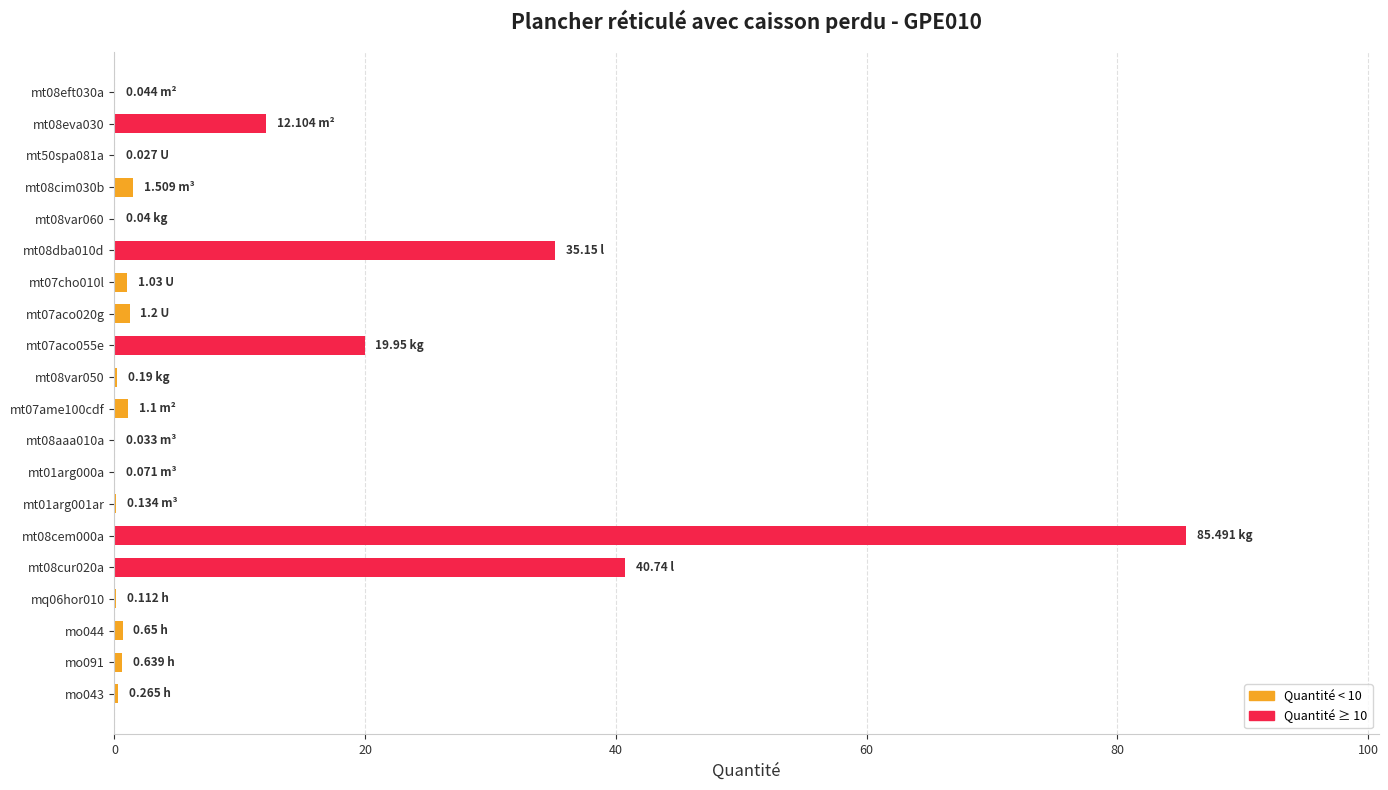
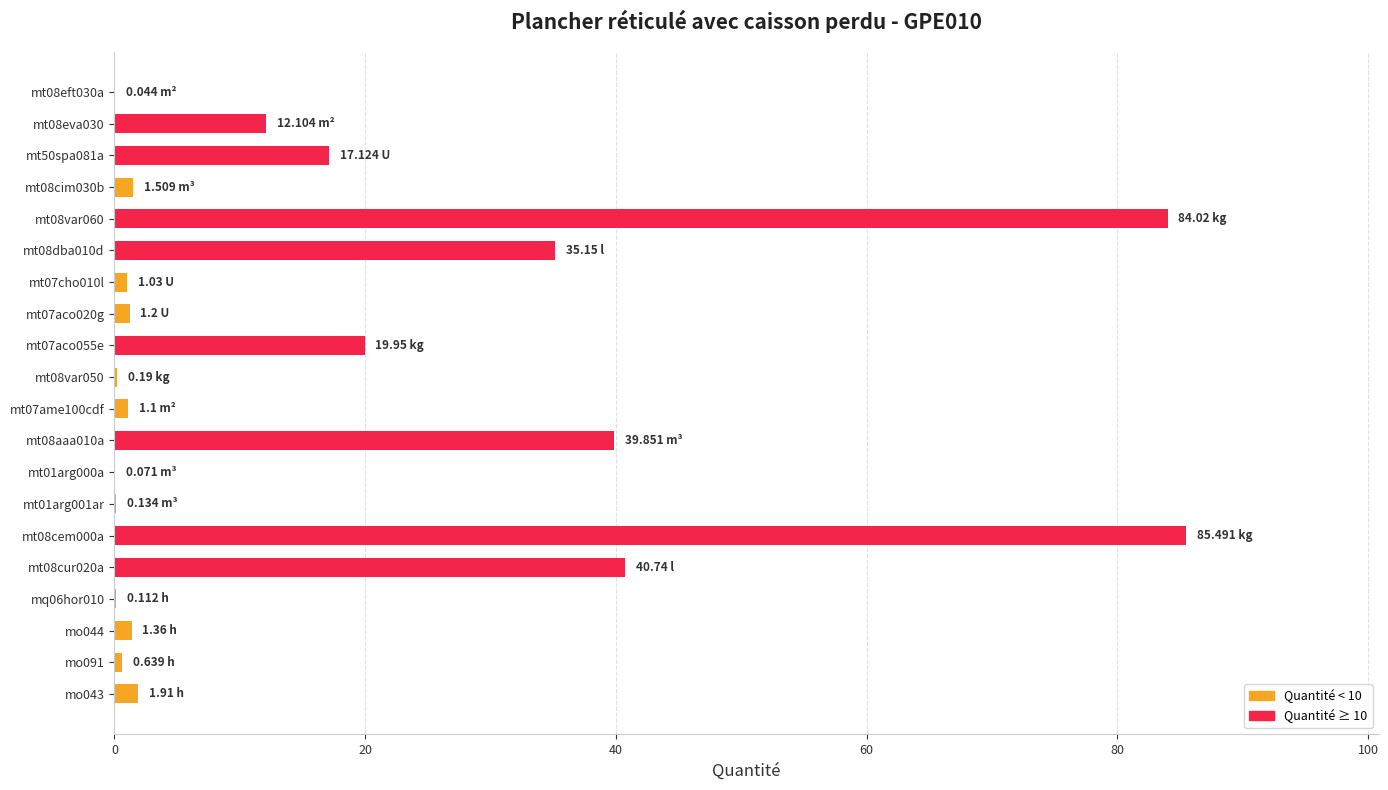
  {
    "mt08eft030a": 0.044,
    "mt08eva030": 12.104,
-   "mt50spa081a": 0.027,
+   "mt50spa081a": 17.124,
    "mt08cim030b": 1.509,
-   "mt08var060": 0.04,
+   "mt08var060": 84.02,
    "mt08dba010d": 35.15,
    "mt07cho010l": 1.03,
    "mt07aco020g": 1.2,
    "mt07aco055e": 19.95,
    "mt08var050": 0.19,
    "mt07ame100cdf": 1.1,
-   "mt08aaa010a": 0.033,
+   "mt08aaa010a": 39.851,
    "mt01arg000a": 0.071,
    "mt01arg001ar": 0.134,
    "mt08cem000a": 85.491,
    "mt08cur020a": 40.74,
    "mq06hor010": 0.112,
-   "mo044": 0.65,
+   "mo044": 1.36,
    "mo091": 0.639,
-   "mo043": 0.265
+   "mo043": 1.91
  }
